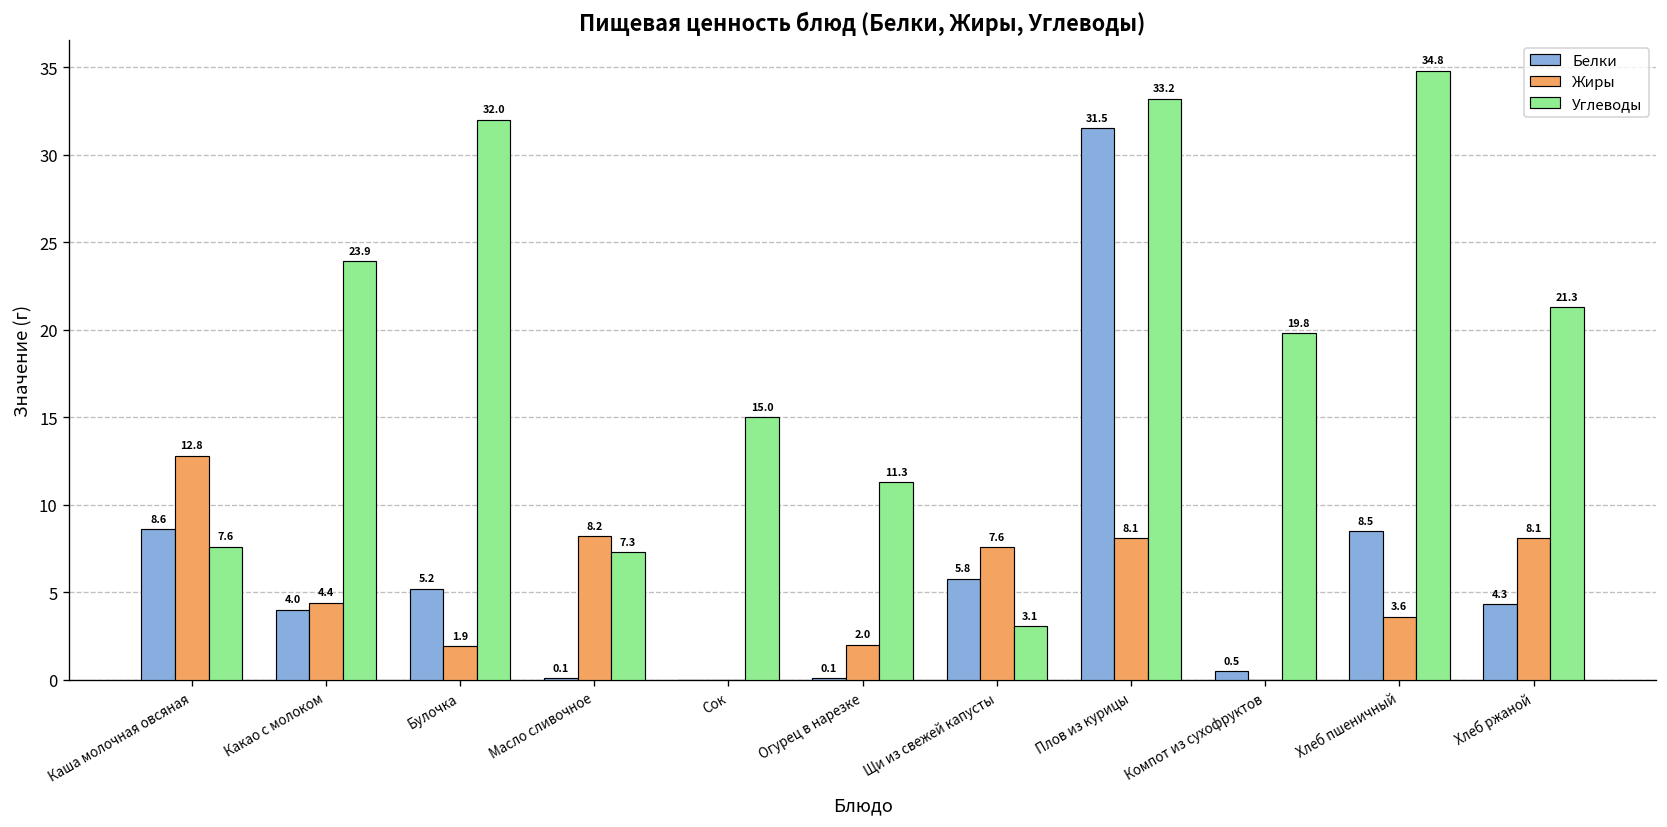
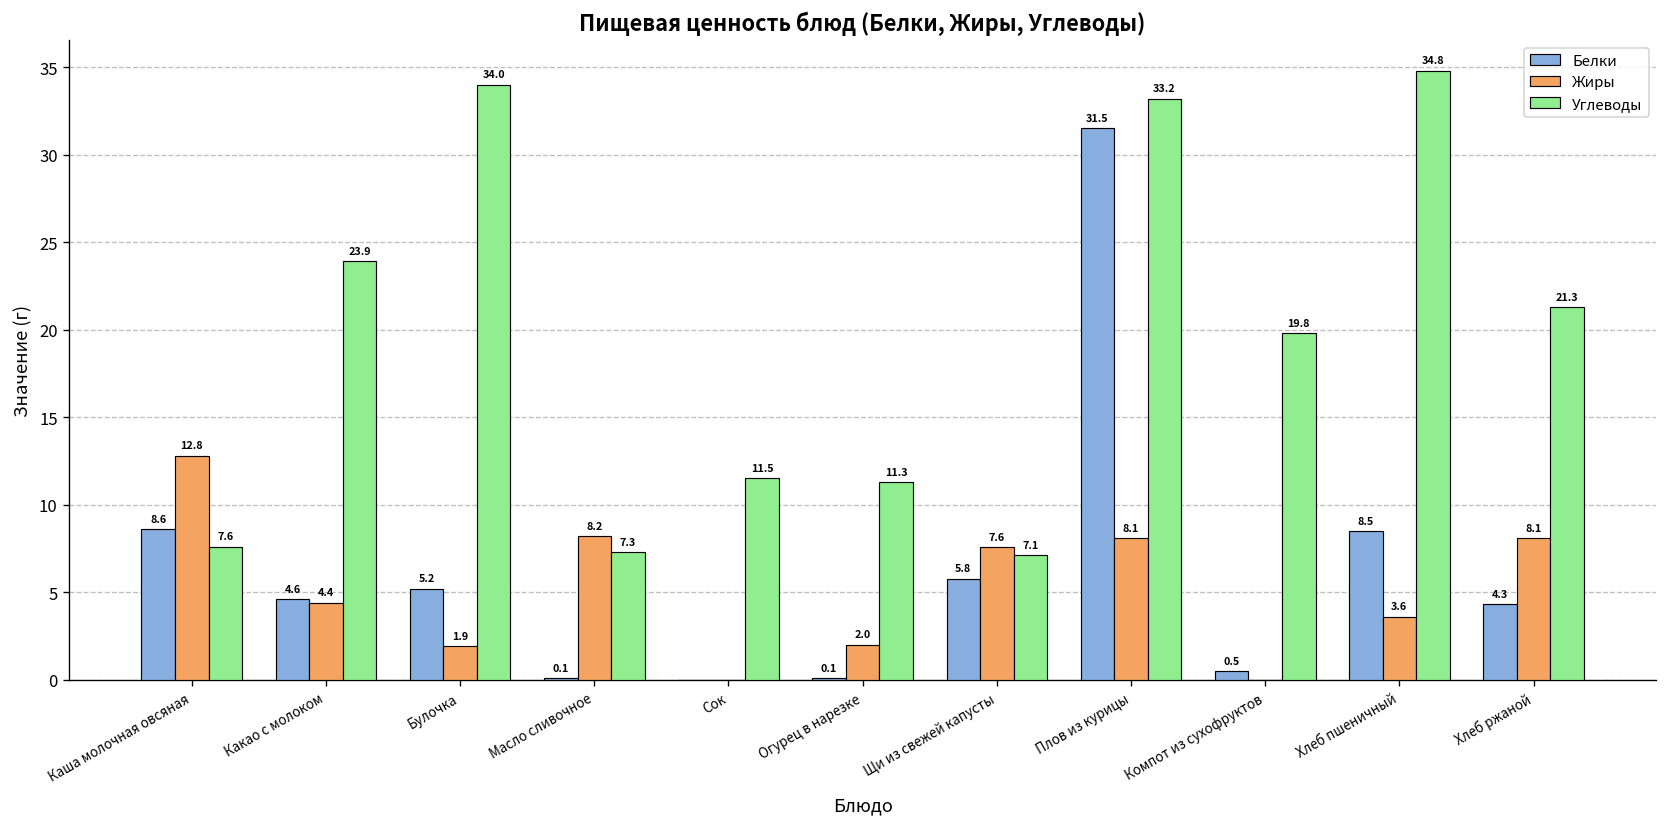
  {
    "Белки": {
      "Каша молочная овсяная": 8.6,
-     "Какао с молоком": 4.0,
+     "Какао с молоком": 4.6,
      "Булочка": 5.2,
      "Масло сливочное": 0.1,
      "Огурец в нарезке": 0.1,
      "Щи из свежей капусты": 5.8,
      "Плов из курицы": 31.5,
      "Компот из сухофруктов": 0.5,
      "Хлеб пшеничный": 8.5,
      "Хлеб ржаной": 4.3
    },
    "Жиры": {
      "Каша молочная овсяная": 12.8,
      "Какао с молоком": 4.4,
      "Булочка": 1.9,
      "Масло сливочное": 8.2,
      "Огурец в нарезке": 2.0,
      "Щи из свежей капусты": 7.6,
      "Плов из курицы": 8.1,
      "Хлеб пшеничный": 3.6,
      "Хлеб ржаной": 8.1
    },
    "Углеводы": {
      "Каша молочная овсяная": 7.6,
      "Какао с молоком": 23.9,
-     "Булочка": 32.0,
+     "Булочка": 34.0,
      "Масло сливочное": 7.3,
-     "Сок": 15.0,
+     "Сок": 11.5,
      "Огурец в нарезке": 11.3,
-     "Щи из свежей капусты": 3.1,
+     "Щи из свежей капусты": 7.1,
      "Плов из курицы": 33.2,
      "Компот из сухофруктов": 19.8,
      "Хлеб пшеничный": 34.8,
      "Хлеб ржаной": 21.3
    }
  }
